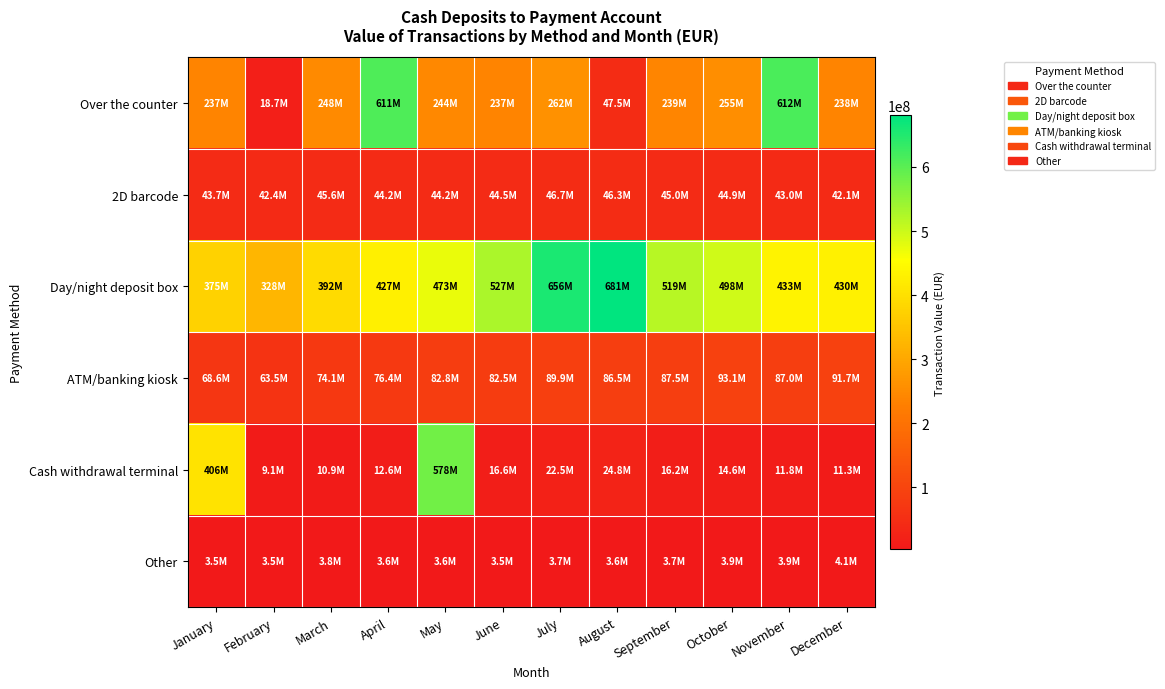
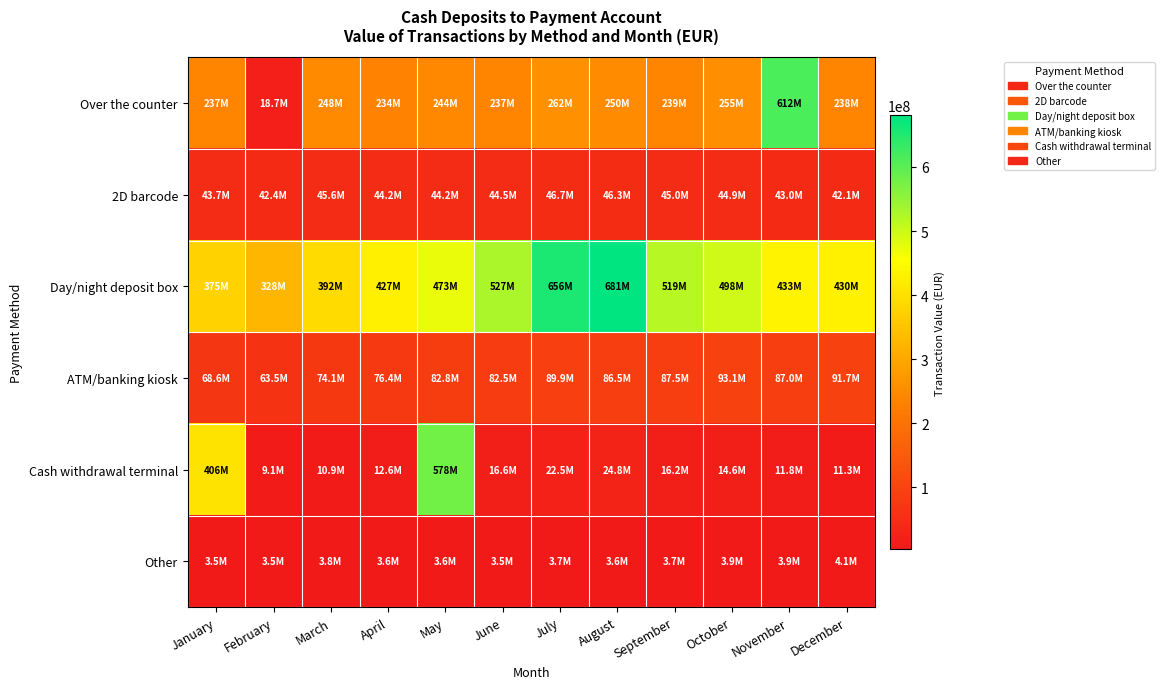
  {
    "Over the counter": {
      "January": "237M",
      "February": "18.7M",
      "March": "248M",
-     "April": "611M",
+     "April": "234M",
      "May": "244M",
      "June": "237M",
      "July": "262M",
-     "August": "47.5M",
+     "August": "250M",
      "September": "239M",
      "October": "255M",
      "November": "612M",
      "December": "238M"
    },
    "2D barcode": {
      "January": "43.7M",
      "February": "42.4M",
      "March": "45.6M",
      "April": "44.2M",
      "May": "44.2M",
      "June": "44.5M",
      "July": "46.7M",
      "August": "46.3M",
      "September": "45.0M",
      "October": "44.9M",
      "November": "43.0M",
      "December": "42.1M"
    },
    "Day/night deposit box": {
      "January": "375M",
      "February": "328M",
      "March": "392M",
      "April": "427M",
      "May": "473M",
      "June": "527M",
      "July": "656M",
      "August": "681M",
      "September": "519M",
      "October": "498M",
      "November": "433M",
      "December": "430M"
    },
    "ATM/banking kiosk": {
      "January": "68.6M",
      "February": "63.5M",
      "March": "74.1M",
      "April": "76.4M",
      "May": "82.8M",
      "June": "82.5M",
      "July": "89.9M",
      "August": "86.5M",
      "September": "87.5M",
      "October": "93.1M",
      "November": "87.0M",
      "December": "91.7M"
    },
    "Cash withdrawal terminal": {
      "January": "406M",
      "February": "9.1M",
      "March": "10.9M",
      "April": "12.6M",
      "May": "578M",
      "June": "16.6M",
      "July": "22.5M",
      "August": "24.8M",
      "September": "16.2M",
      "October": "14.6M",
      "November": "11.8M",
      "December": "11.3M"
    },
    "Other": {
      "January": "3.5M",
      "February": "3.5M",
      "March": "3.8M",
      "April": "3.6M",
      "May": "3.6M",
      "June": "3.5M",
      "July": "3.7M",
      "August": "3.6M",
      "September": "3.7M",
      "October": "3.9M",
      "November": "3.9M",
      "December": "4.1M"
    }
  }
